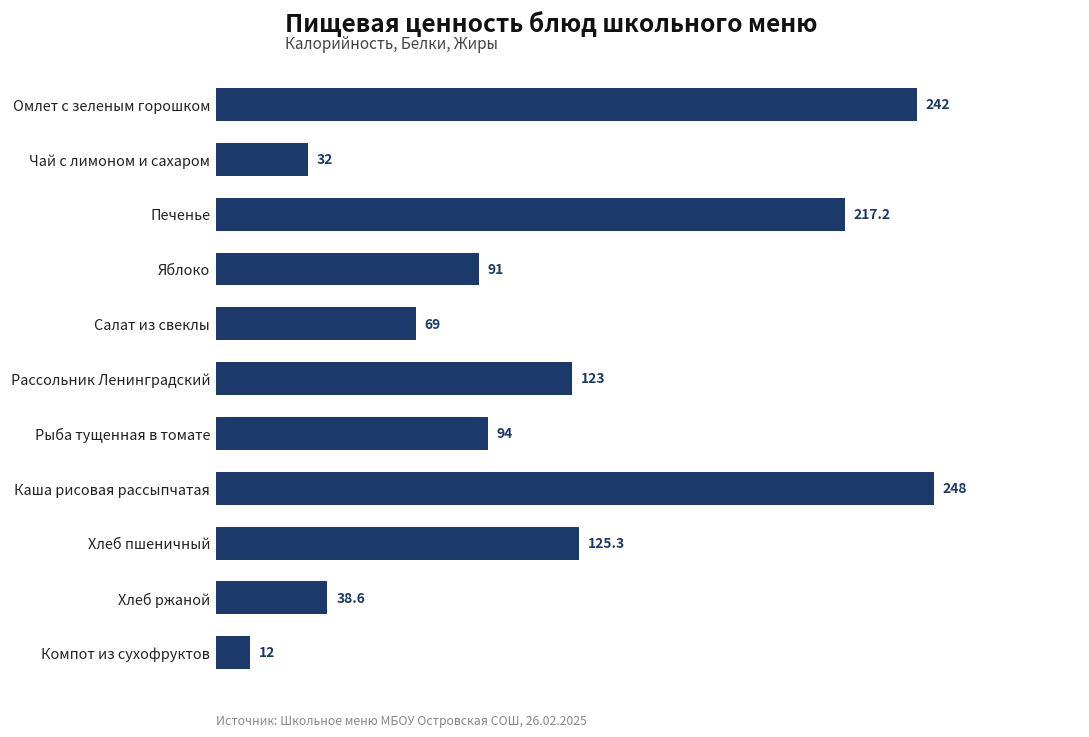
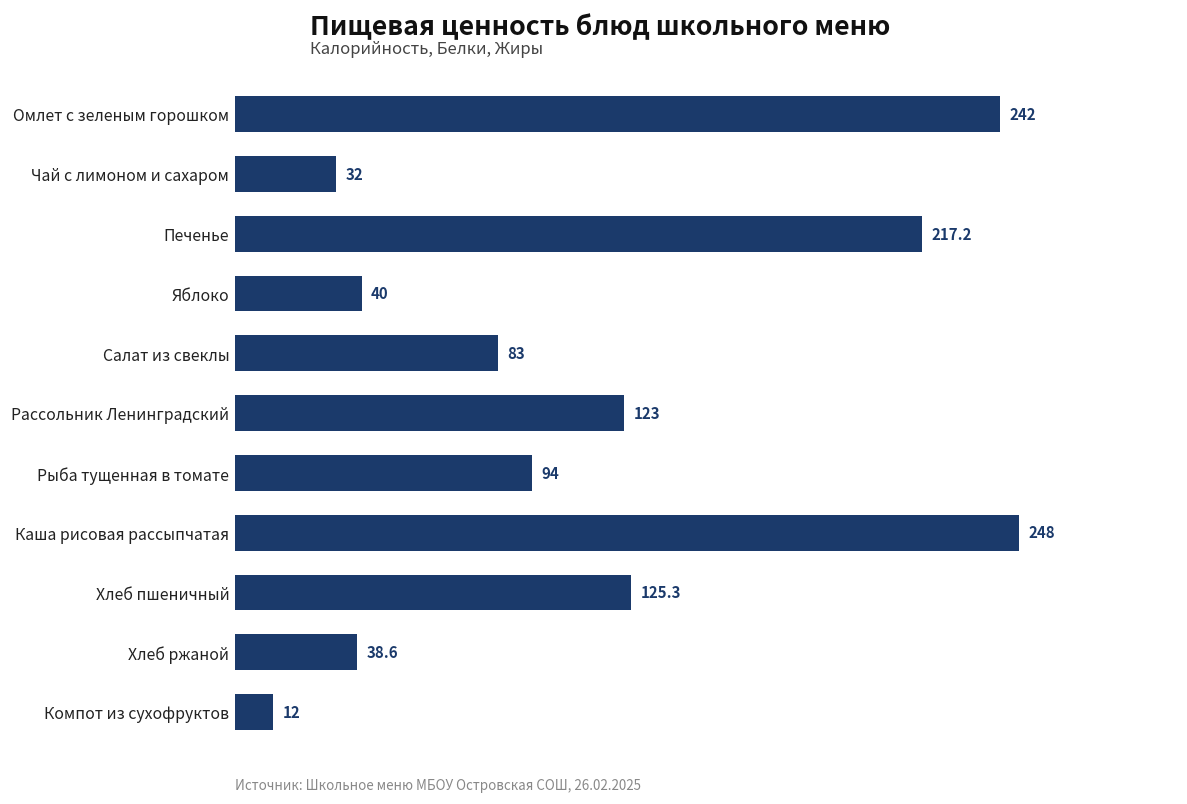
  {
    "Омлет с зеленым горошком": 242,
    "Чай с лимоном и сахаром": 32,
    "Печенье": 217.2,
-   "Яблоко": 91,
-   "Салат из свеклы": 69,
+   "Яблоко": 40,
+   "Салат из свеклы": 83,
    "Рассольник Ленинградский": 123,
    "Рыба тущенная в томате": 94,
    "Каша рисовая рассыпчатая": 248,
    "Хлеб пшеничный": 125.3,
    "Хлеб ржаной": 38.6,
    "Компот из сухофруктов": 12
  }
